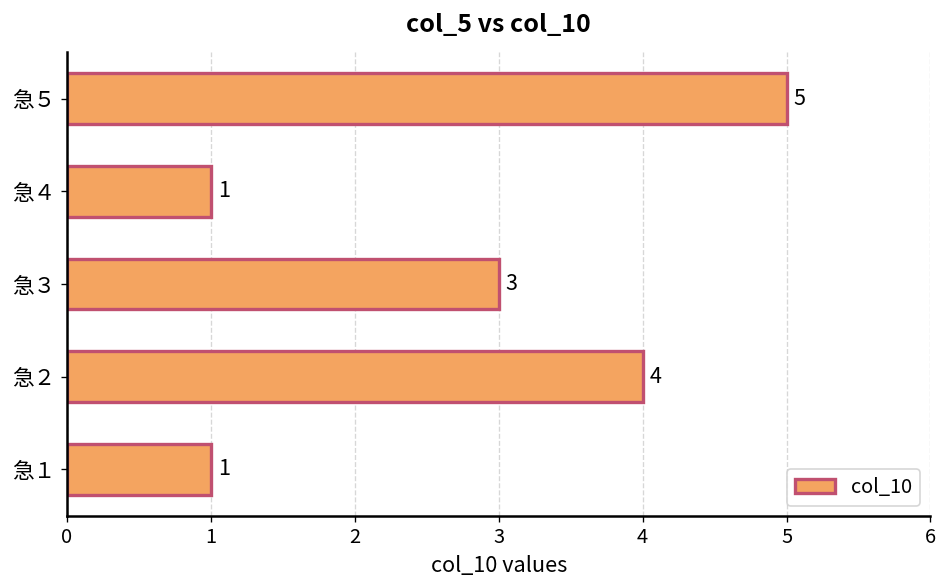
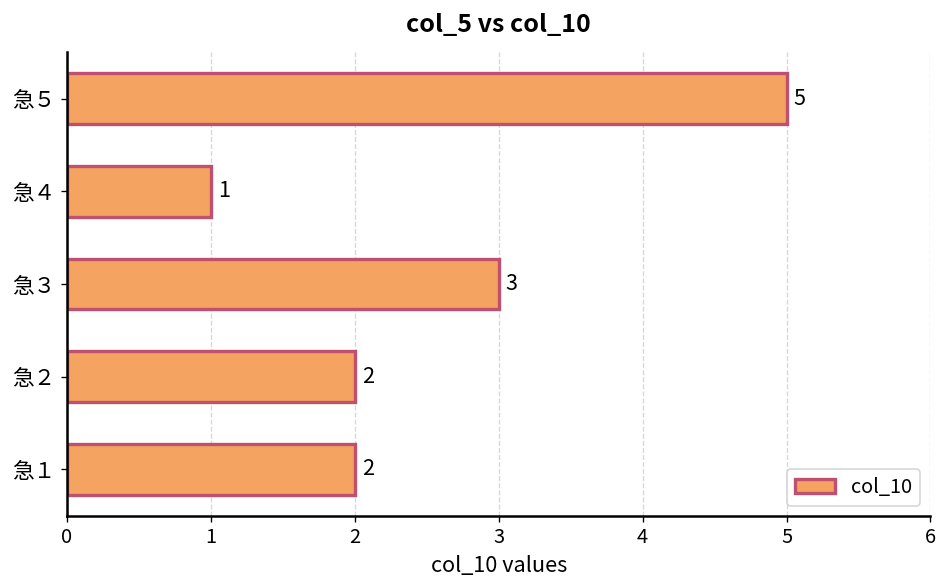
  {
    "急５": 5,
    "急４": 1,
    "急３": 3,
-   "急２": 4,
-   "急１": 1
+   "急２": 2,
+   "急１": 2
  }
